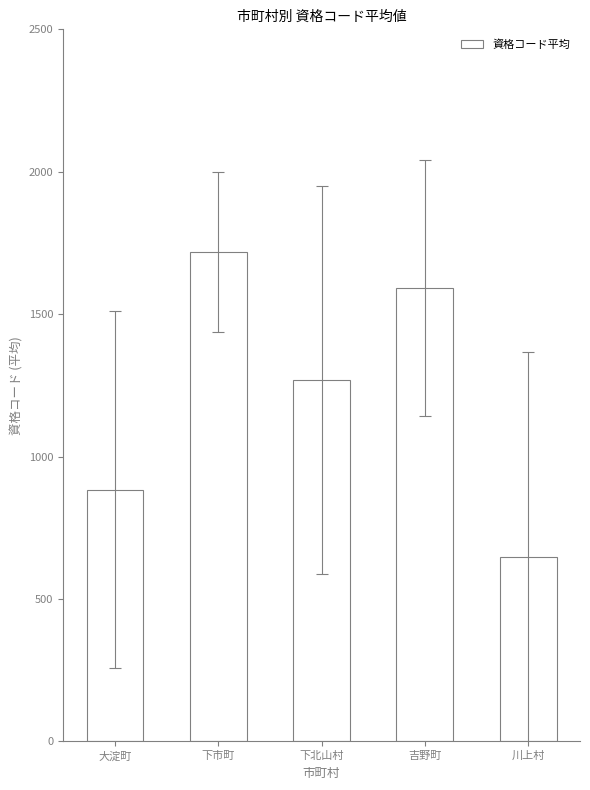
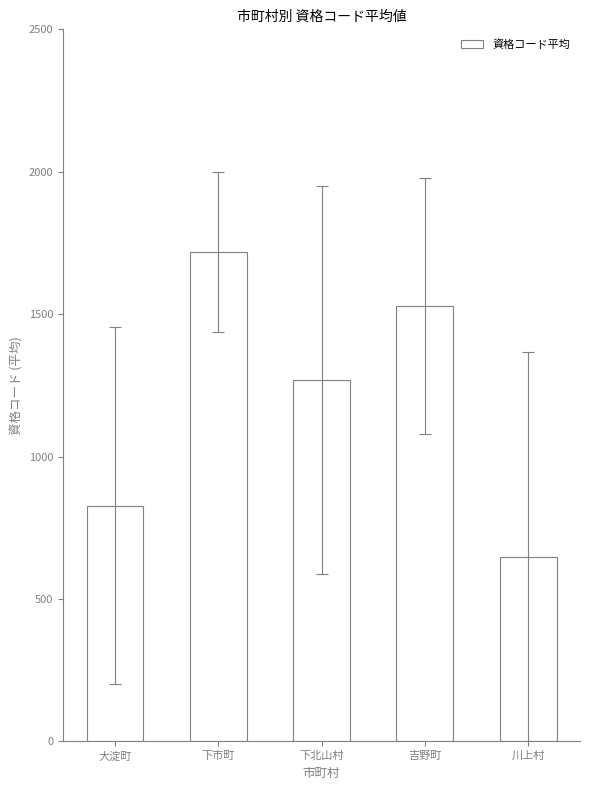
  {
    "資格コード平均": {
-     "大淀町": 880,
+     "大淀町": 830,
      "下市町": 1720,
      "下北山村": 1270,
-     "吉野町": 1590,
+     "吉野町": 1530,
      "川上村": 650
    }
  }
